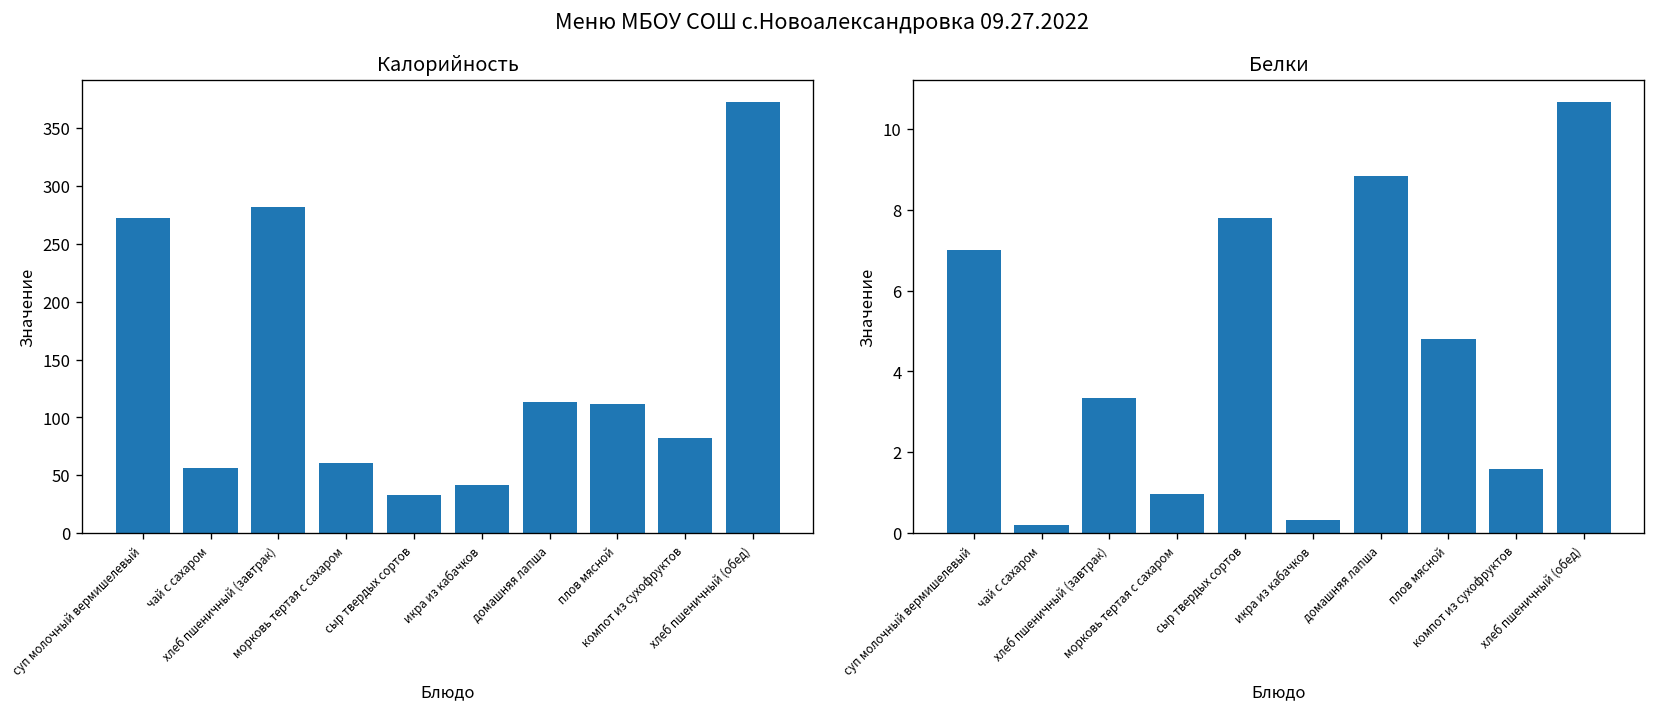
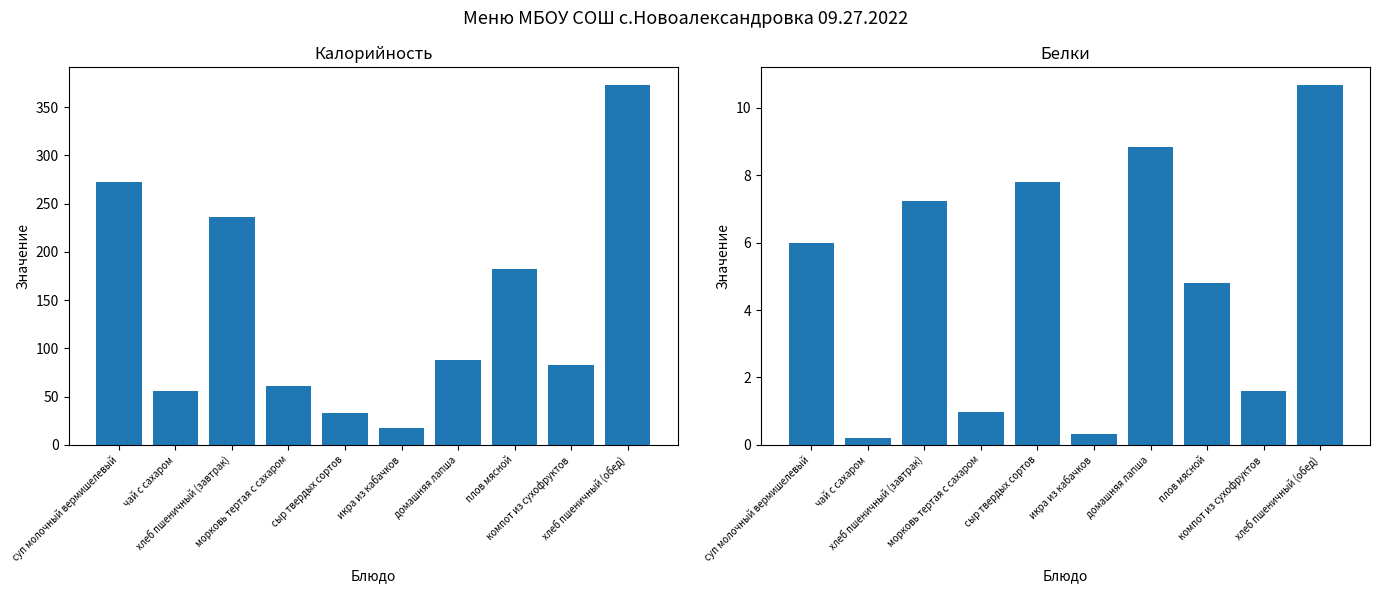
  {
    "Калорийность": {
      "суп молочный вермишелевый": 270,
      "чай с сахаром": 60,
-     "хлеб пшеничный (завтрак)": 280,
+     "хлеб пшеничный (завтрак)": 240,
      "морковь тертая с сахаром": 60,
      "сыр твердых сортов": 30,
-     "икра из кабачков": 40,
-     "домашняя лапша": 110,
-     "плов мясной": 110,
+     "икра из кабачков": 20,
+     "домашняя лапша": 90,
+     "плов мясной": 180,
      "компот из сухофруктов": 80,
      "хлеб пшеничный (обед)": 370
    },
    "Белки": {
-     "суп молочный вермишелевый": 7,
+     "суп молочный вермишелевый": 6,
      "чай с сахаром": 0.2,
-     "хлеб пшеничный (завтрак)": 3.3,
+     "хлеб пшеничный (завтрак)": 7.2,
      "морковь тертая с сахаром": 1.0,
      "сыр твердых сортов": 7.8,
      "икра из кабачков": 0.3,
      "домашняя лапша": 8.8,
      "плов мясной": 4.8,
      "компот из сухофруктов": 1.6,
      "хлеб пшеничный (обед)": 10.7
    }
  }
